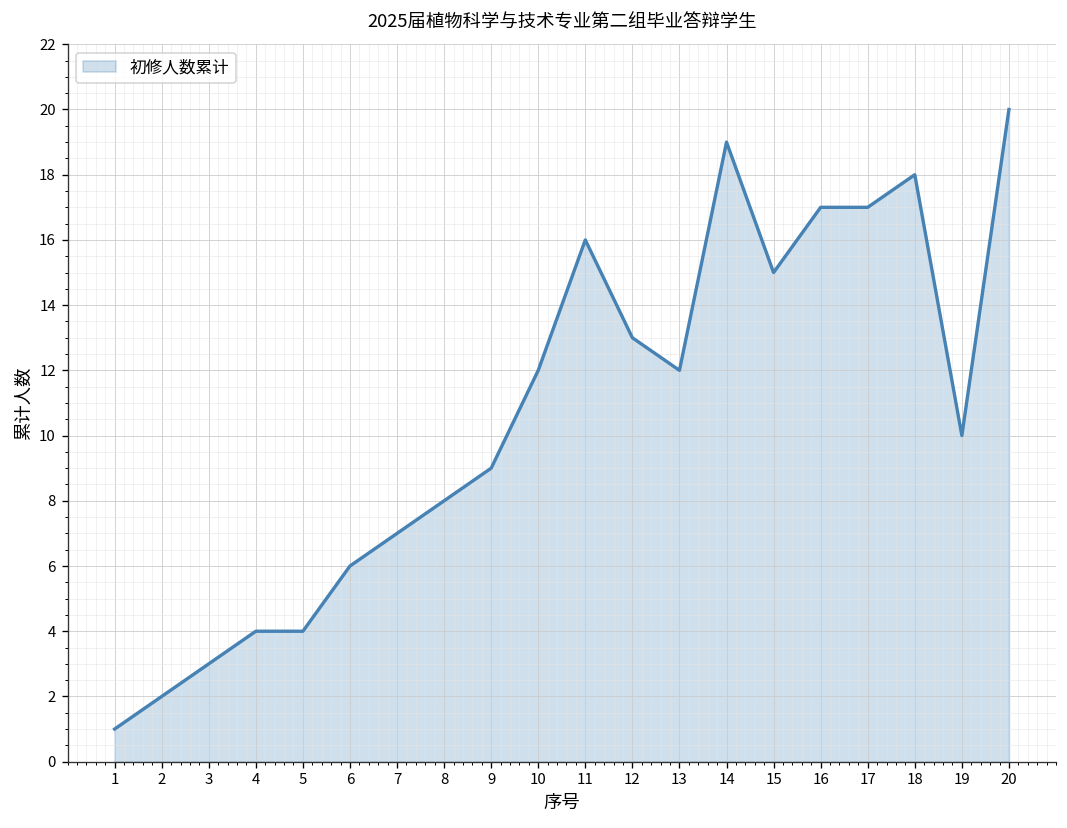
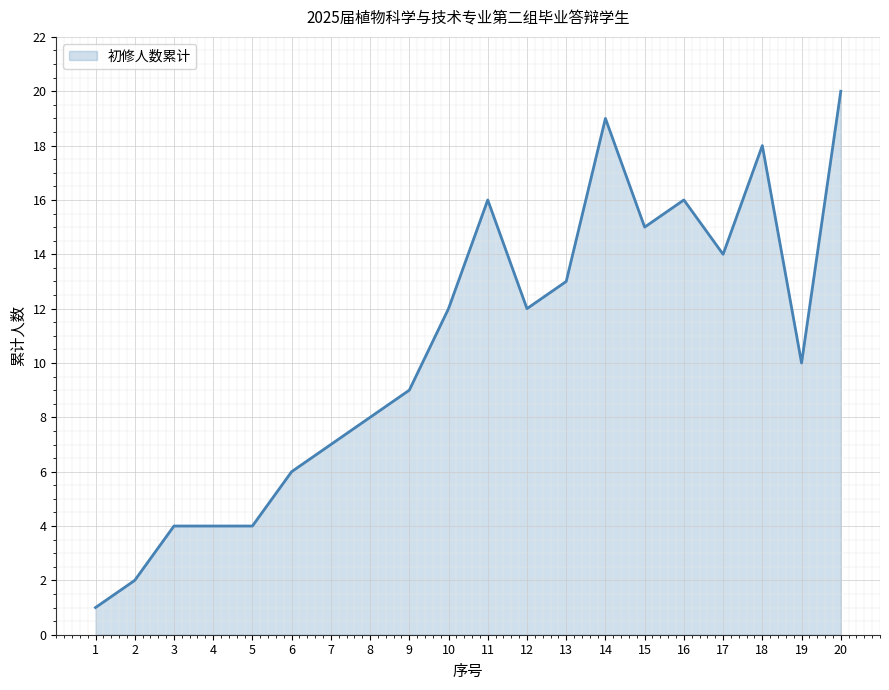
  {
    "1": 1,
    "2": 2,
-   "3": 3,
+   "3": 4,
    "4": 4,
    "5": 4,
    "6": 6,
    "7": 7,
    "8": 8,
    "9": 9,
    "10": 12,
    "11": 16,
-   "12": 13,
-   "13": 12,
+   "12": 12,
+   "13": 13,
    "14": 19,
    "15": 15,
-   "16": 17,
-   "17": 17,
+   "16": 16,
+   "17": 14,
    "18": 18,
    "19": 10,
    "20": 20
  }
